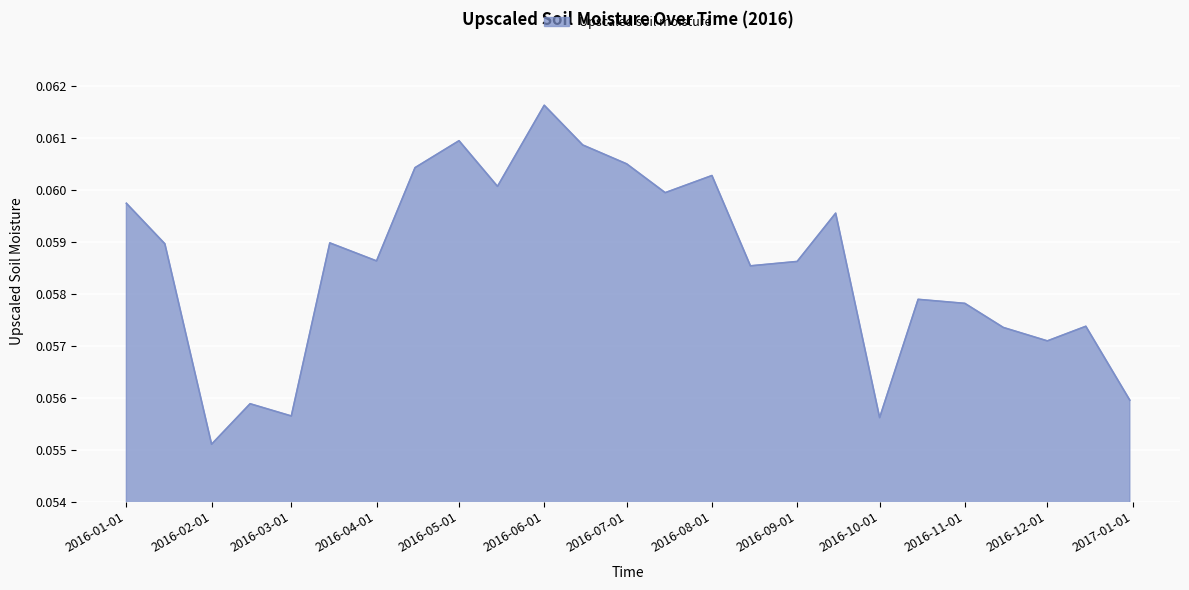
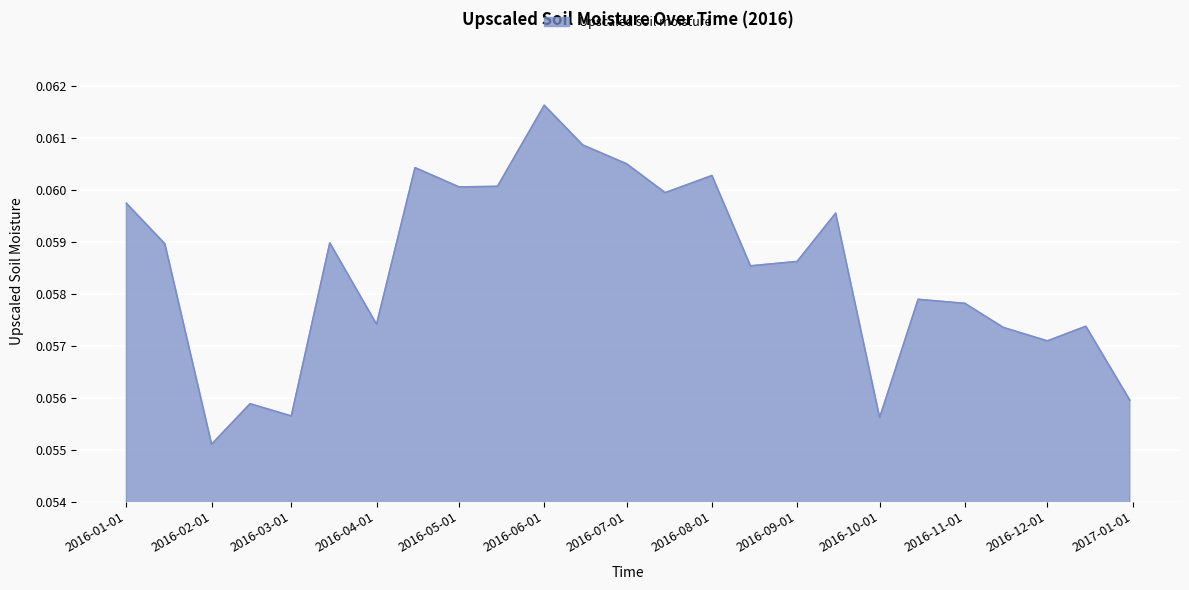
  {
    "2016-01-01": 0.0597,
    "2016-02-01": 0.0551,
    "2016-03-01": 0.0556,
-   "2016-04-01": 0.0586,
-   "2016-05-01": 0.0609,
+   "2016-04-01": 0.0574,
+   "2016-05-01": 0.0600,
    "2016-06-01": 0.0616,
    "2016-07-01": 0.0605,
    "2016-08-01": 0.0603,
    "2016-09-01": 0.0586,
    "2016-10-01": 0.0556,
    "2016-11-01": 0.0578,
    "2016-12-01": 0.0571
  }
